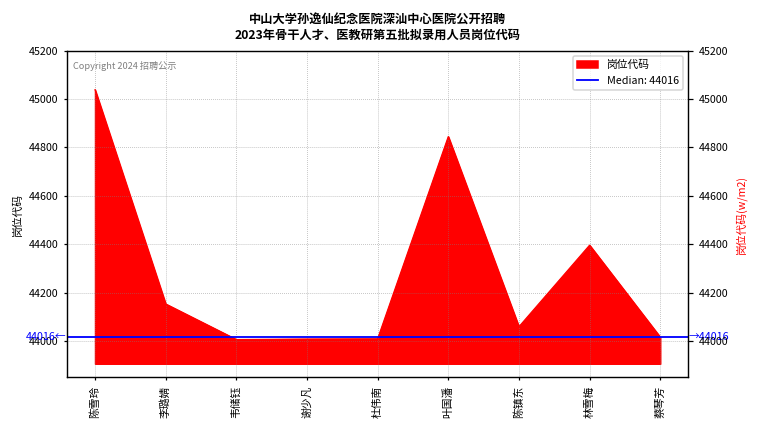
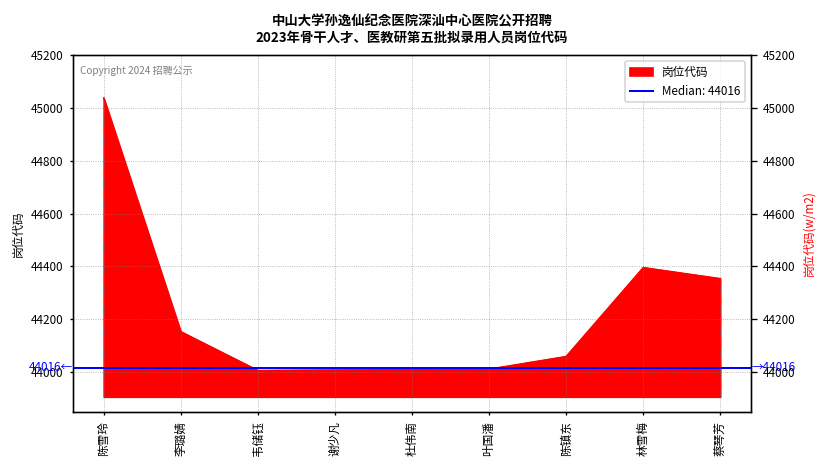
  {
    "李璐婧": 44150,
    "韦储钰": 44010,
    "谢少凡": 44010,
    "杜伟南": 44010,
-   "叶国潘": 44850,
+   "叶国潘": 44010,
    "陈镇东": 44060,
    "林雪梅": 44400,
-   "蔡琴芳": 44020
+   "蔡琴芳": 44350
  }
